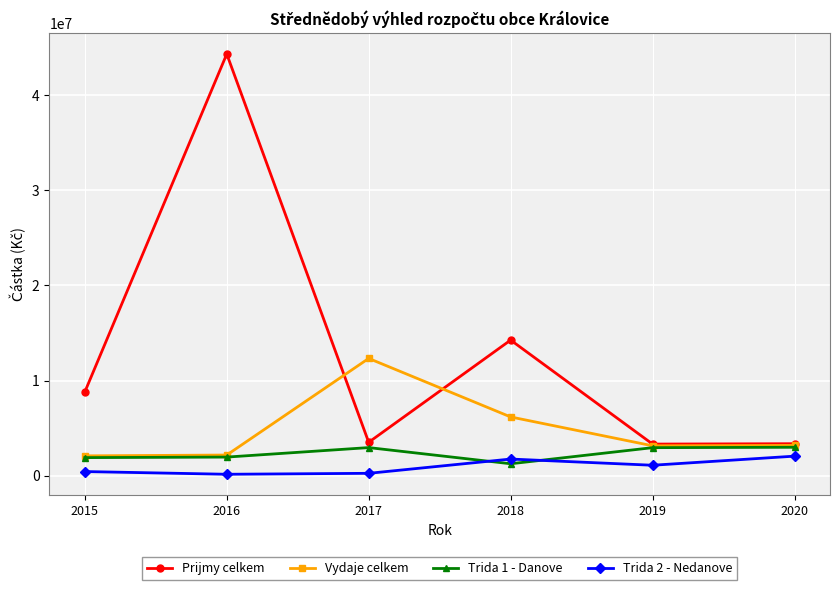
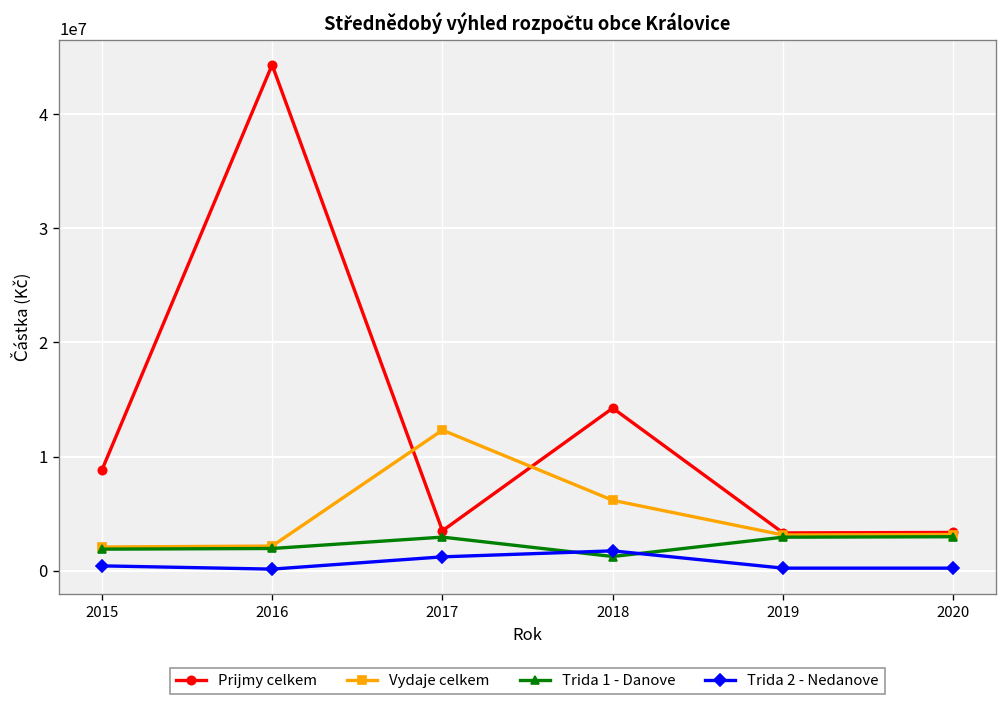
  {
    "Prijmy celkem": {
      "2015": 9000000,
      "2016": 44000000,
      "2017": 4000000,
      "2018": 14000000
    },
    "Vydaje celkem": {
      "2017": 12000000,
      "2018": 6000000
    },
    "Trida 1 - Danove": {
      "2017": 3000000,
      "2018": 1000000
    },
    "Trida 2 - Nedanove": {
      "2015": 0,
      "2016": 0,
-     "2017": 0,
+     "2017": 1000000,
      "2018": 2000000,
-     "2019": 1000000,
-     "2020": 2000000
+     "2019": 0,
+     "2020": 0
    }
  }
